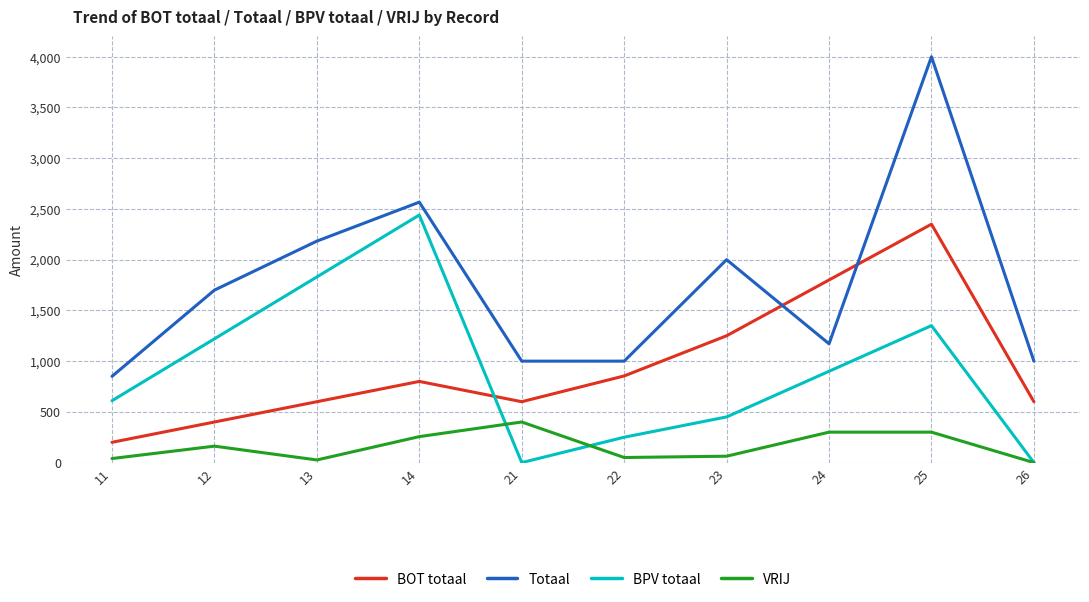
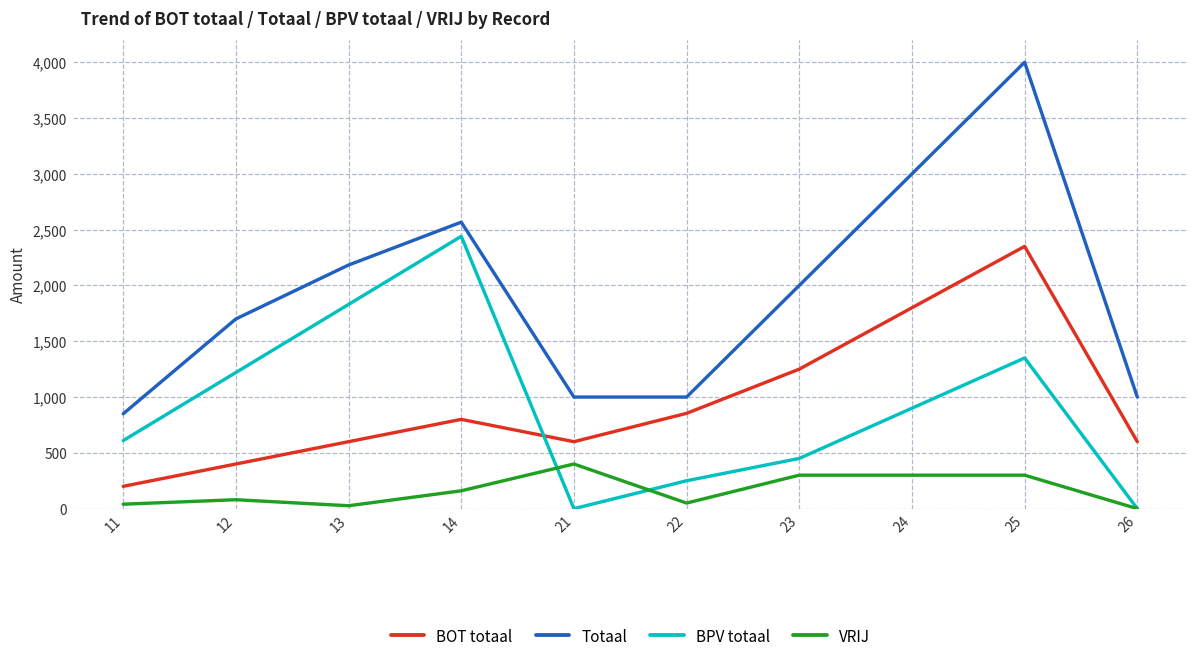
  {
    "BOT totaal": {
      "11": "200",
      "12": "400",
      "13": "600",
      "14": "800",
      "21": "600",
      "22": "850",
      "23": "1,250",
      "24": "1,800",
      "25": "2,350",
      "26": "600"
    },
    "Totaal": {
      "11": "850",
      "12": "1,700",
      "13": "2,180",
      "14": "2,570",
      "21": "1,000",
      "22": "1,000",
      "23": "2,000",
-     "24": "1,170",
+     "24": "3,000",
      "25": "4,000",
      "26": "1,000"
    },
    "BPV totaal": {
      "11": "610",
      "12": "1,220",
      "13": "1,830",
      "14": "2,440",
      "21": "0",
      "22": "250",
      "23": "450",
      "24": "900",
      "25": "1,350"
    },
    "VRIJ": {
      "11": "40",
-     "12": "160",
+     "12": "80",
      "13": "30",
-     "14": "260",
+     "14": "160",
      "21": "400",
      "22": "50",
-     "23": "60",
+     "23": "300",
      "24": "300",
      "25": "300"
    }
  }
